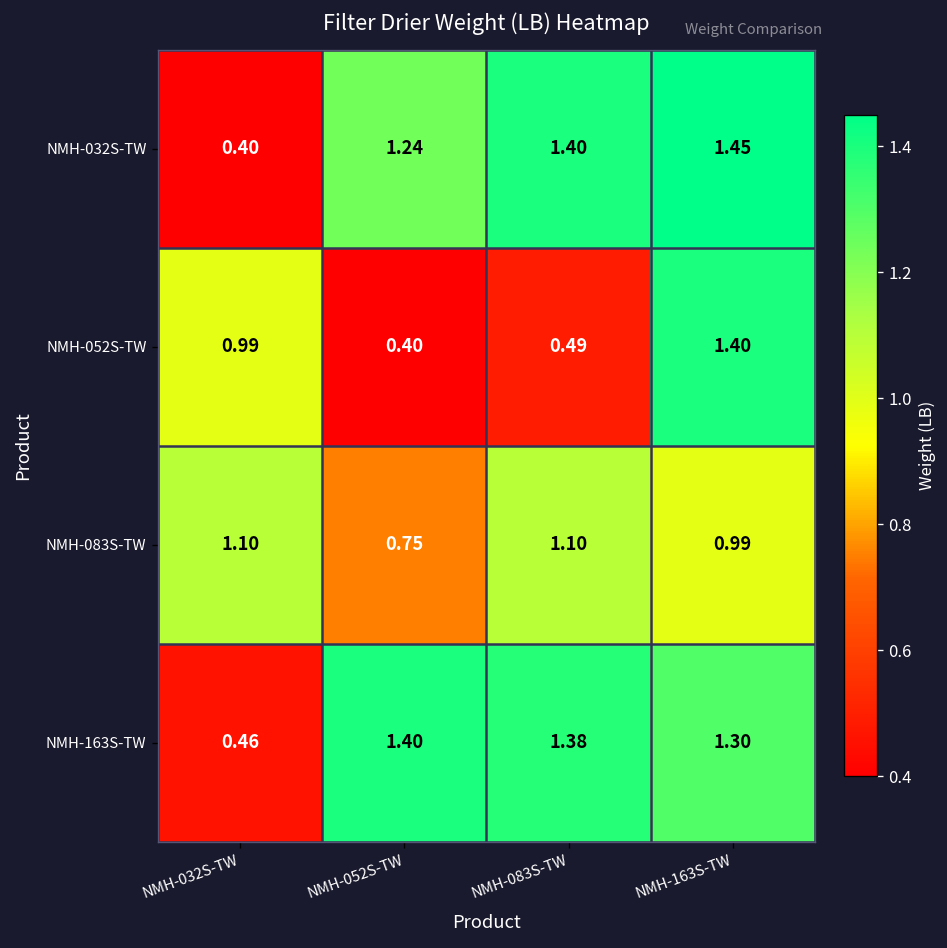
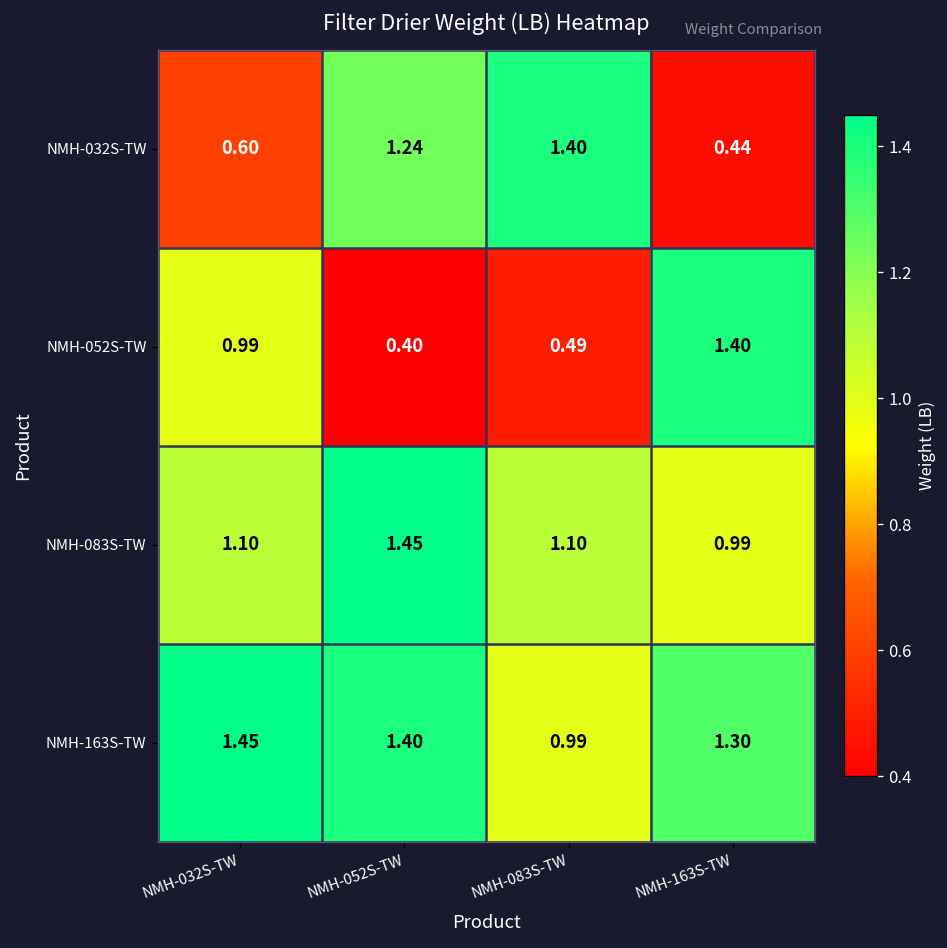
  {
    "NMH-032S-TW": {
-     "NMH-032S-TW": 0.40,
+     "NMH-032S-TW": 0.60,
      "NMH-052S-TW": 1.24,
      "NMH-083S-TW": 1.40,
-     "NMH-163S-TW": 1.45
+     "NMH-163S-TW": 0.44
    },
    "NMH-052S-TW": {
      "NMH-032S-TW": 0.99,
      "NMH-052S-TW": 0.40,
      "NMH-083S-TW": 0.49,
      "NMH-163S-TW": 1.40
    },
    "NMH-083S-TW": {
      "NMH-032S-TW": 1.10,
-     "NMH-052S-TW": 0.75,
+     "NMH-052S-TW": 1.45,
      "NMH-083S-TW": 1.10,
      "NMH-163S-TW": 0.99
    },
    "NMH-163S-TW": {
-     "NMH-032S-TW": 0.46,
+     "NMH-032S-TW": 1.45,
      "NMH-052S-TW": 1.40,
-     "NMH-083S-TW": 1.38,
+     "NMH-083S-TW": 0.99,
      "NMH-163S-TW": 1.30
    }
  }
